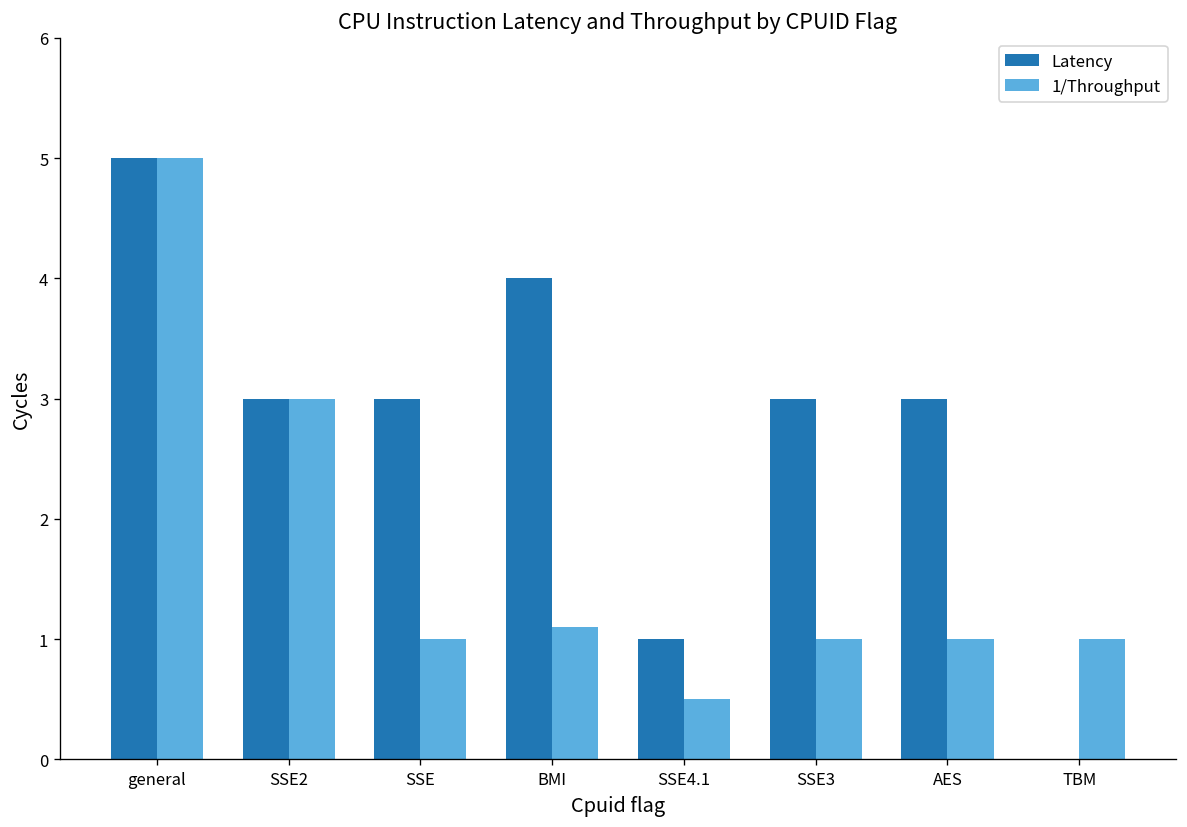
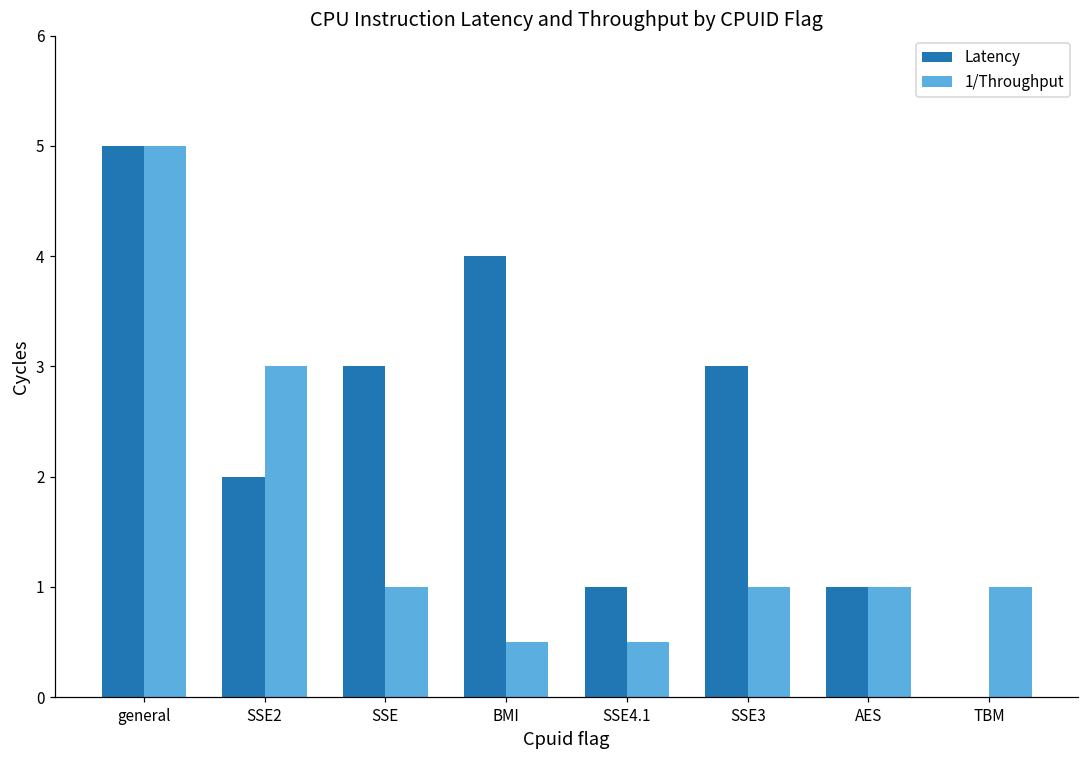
  {
    "Latency": {
      "general": 5,
-     "SSE2": 3,
+     "SSE2": 2,
      "SSE": 3,
      "BMI": 4,
      "SSE4.1": 1,
      "SSE3": 3,
-     "AES": 3,
+     "AES": 1,
      "TBM": 0
    },
    "1/Throughput": {
      "general": 5.0,
      "SSE2": 3.0,
      "SSE": 1.0,
-     "BMI": 1.1,
+     "BMI": 0.5,
      "SSE4.1": 0.5,
      "SSE3": 1.0,
      "AES": 1.0,
      "TBM": 1.0
    }
  }
